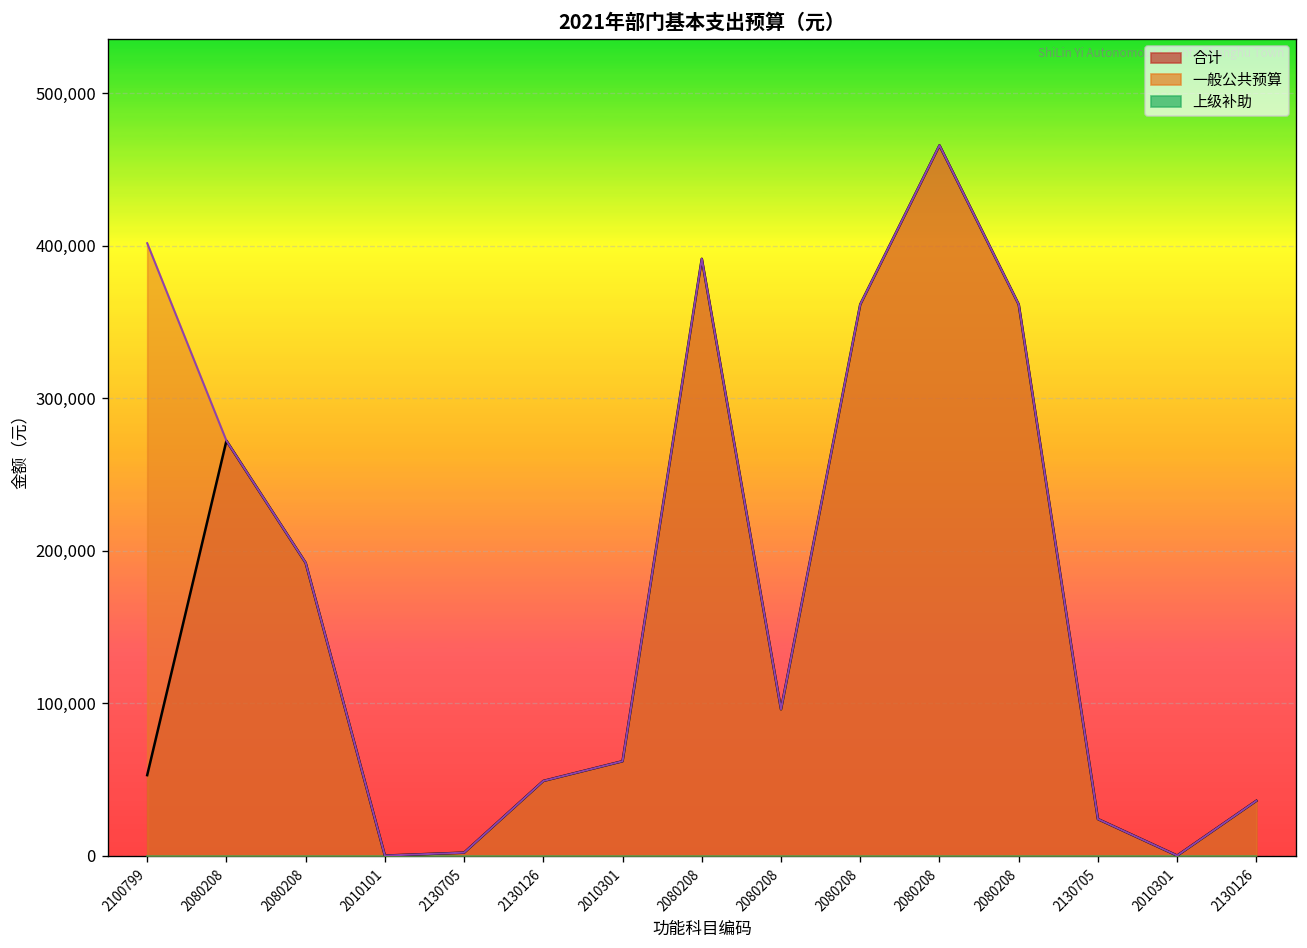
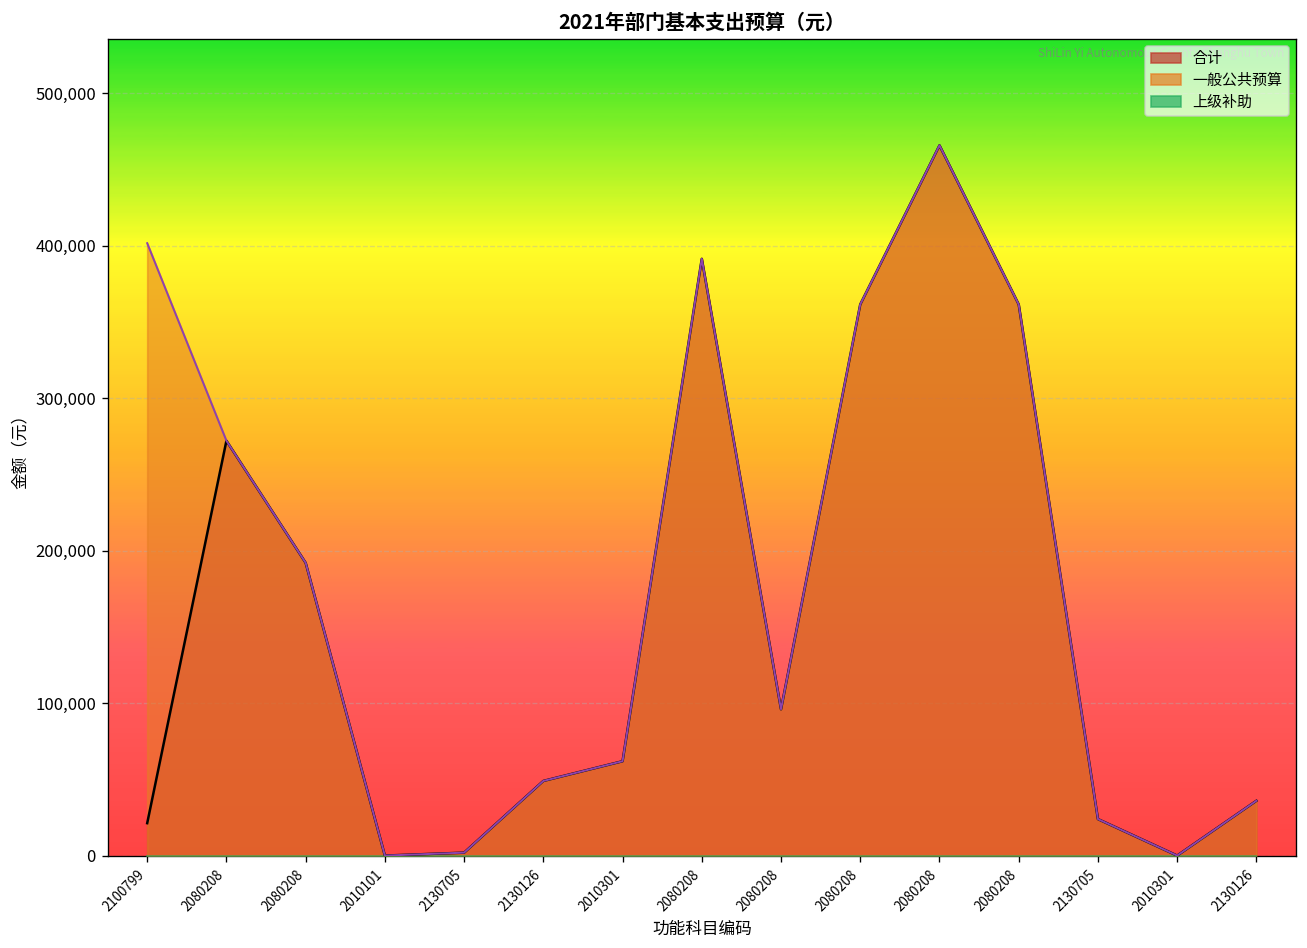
  {
    "合计": {
-     "2100799": "53,000"
+     "2100799": "21,000"
    },
    "一般公共预算": {
      "2100799": "402,000"
    },
    "上级补助": {
      "2100799": "0"
    }
  }
